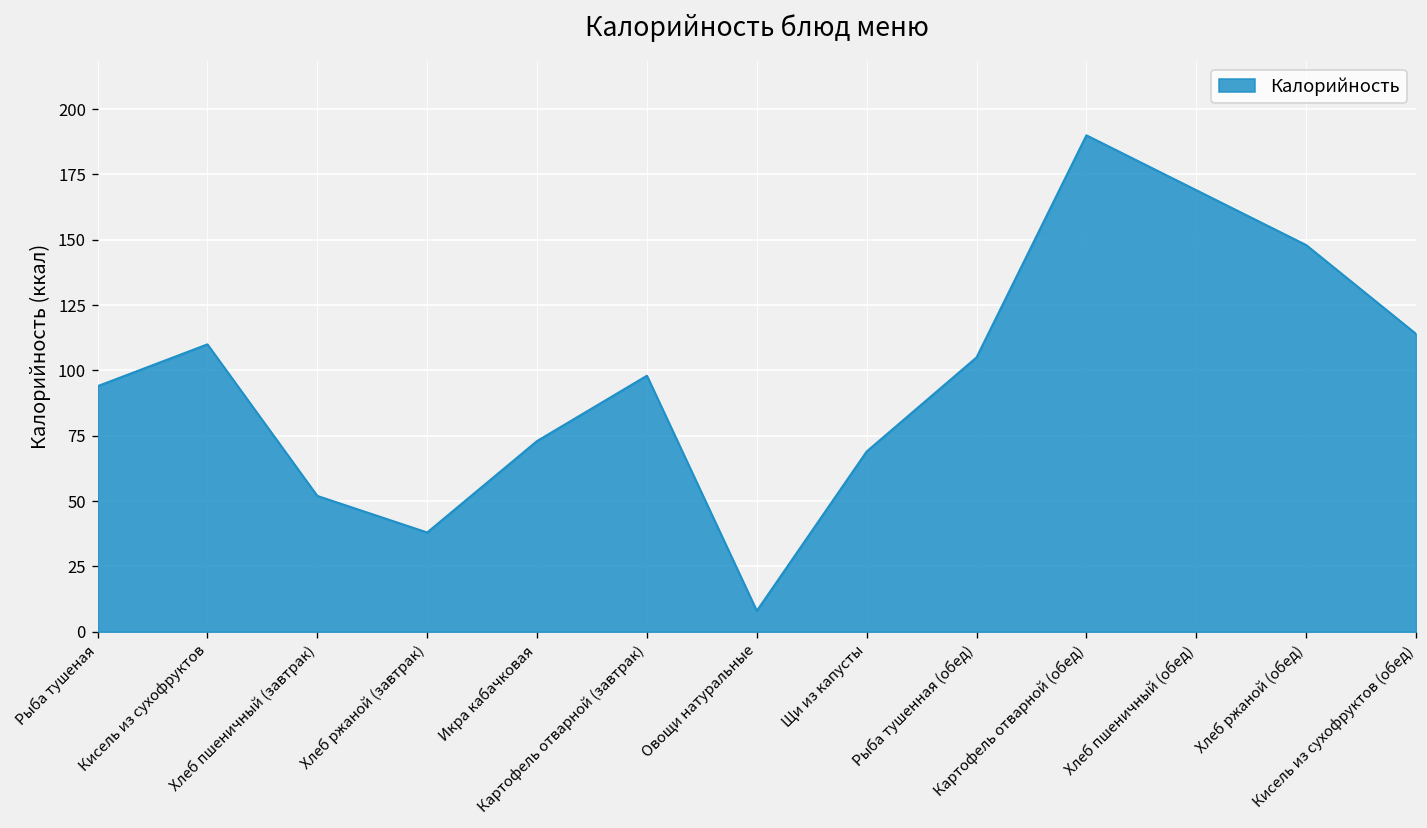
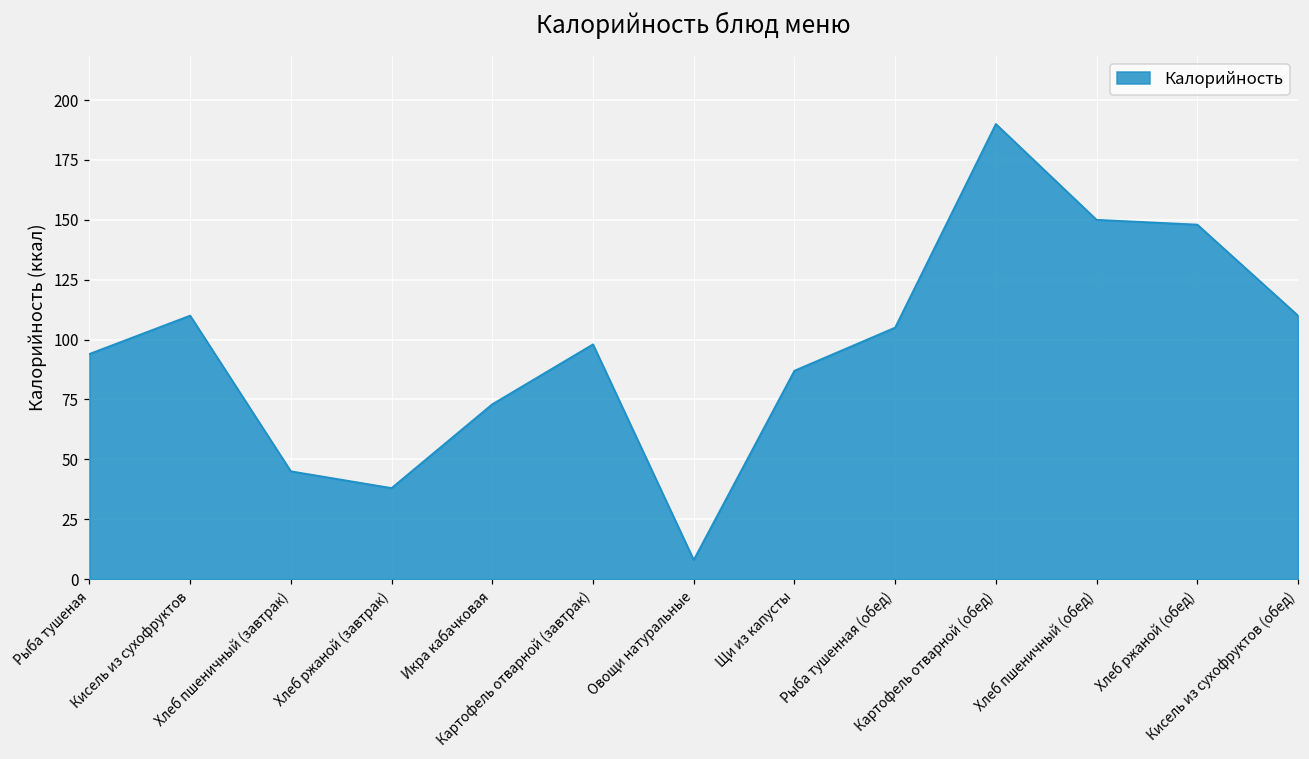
  {
    "Рыба тушеная": 94,
    "Кисель из сухофруктов": 110,
-   "Хлеб пшеничный (завтрак)": 52,
+   "Хлеб пшеничный (завтрак)": 45,
    "Хлеб ржаной (завтрак)": 38,
    "Икра кабачковая": 73,
    "Картофель отварной (завтрак)": 98,
    "Овощи натуральные": 8,
-   "Щи из капусты": 69,
+   "Щи из капусты": 87,
    "Рыба тушенная (обед)": 105,
    "Картофель отварной (обед)": 190,
-   "Хлеб пшеничный (обед)": 169,
+   "Хлеб пшеничный (обед)": 150,
    "Хлеб ржаной (обед)": 148,
-   "Кисель из сухофруктов (обед)": 114
+   "Кисель из сухофруктов (обед)": 110
  }
